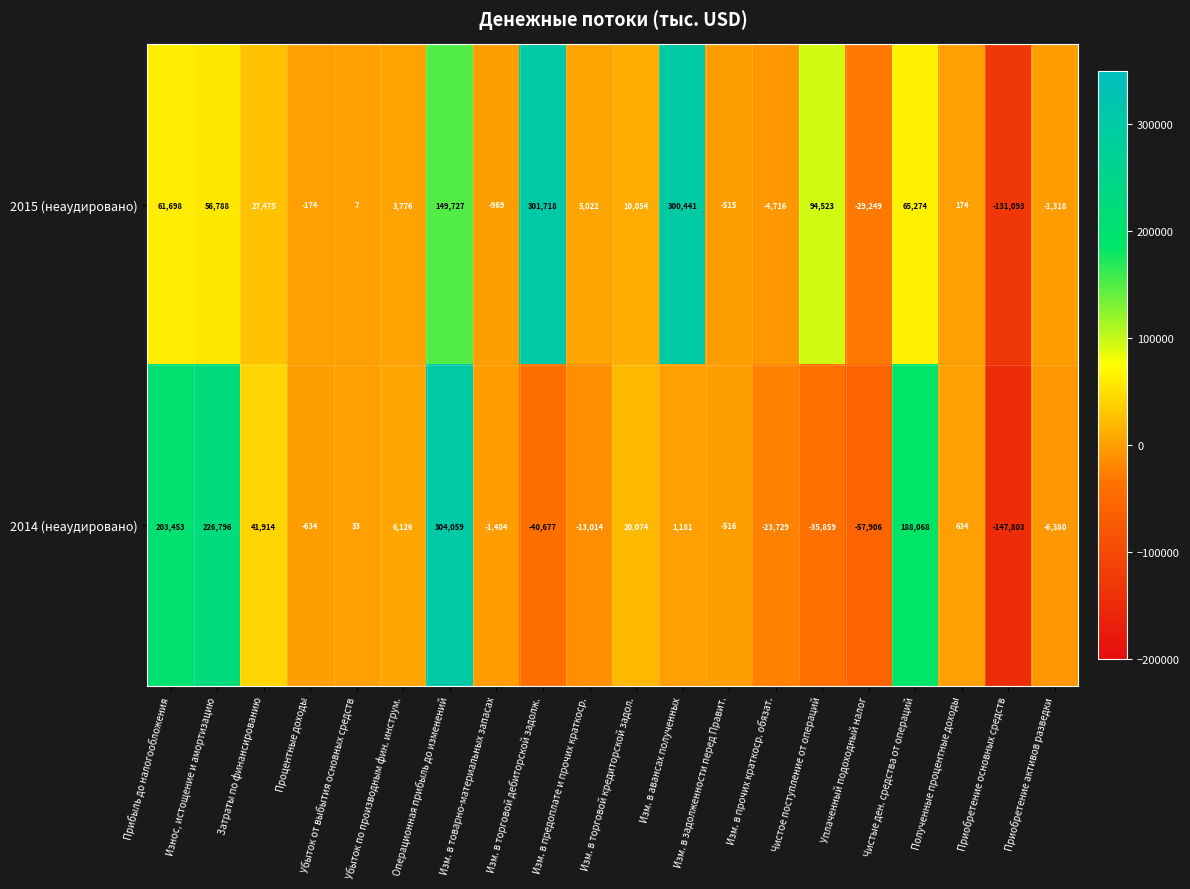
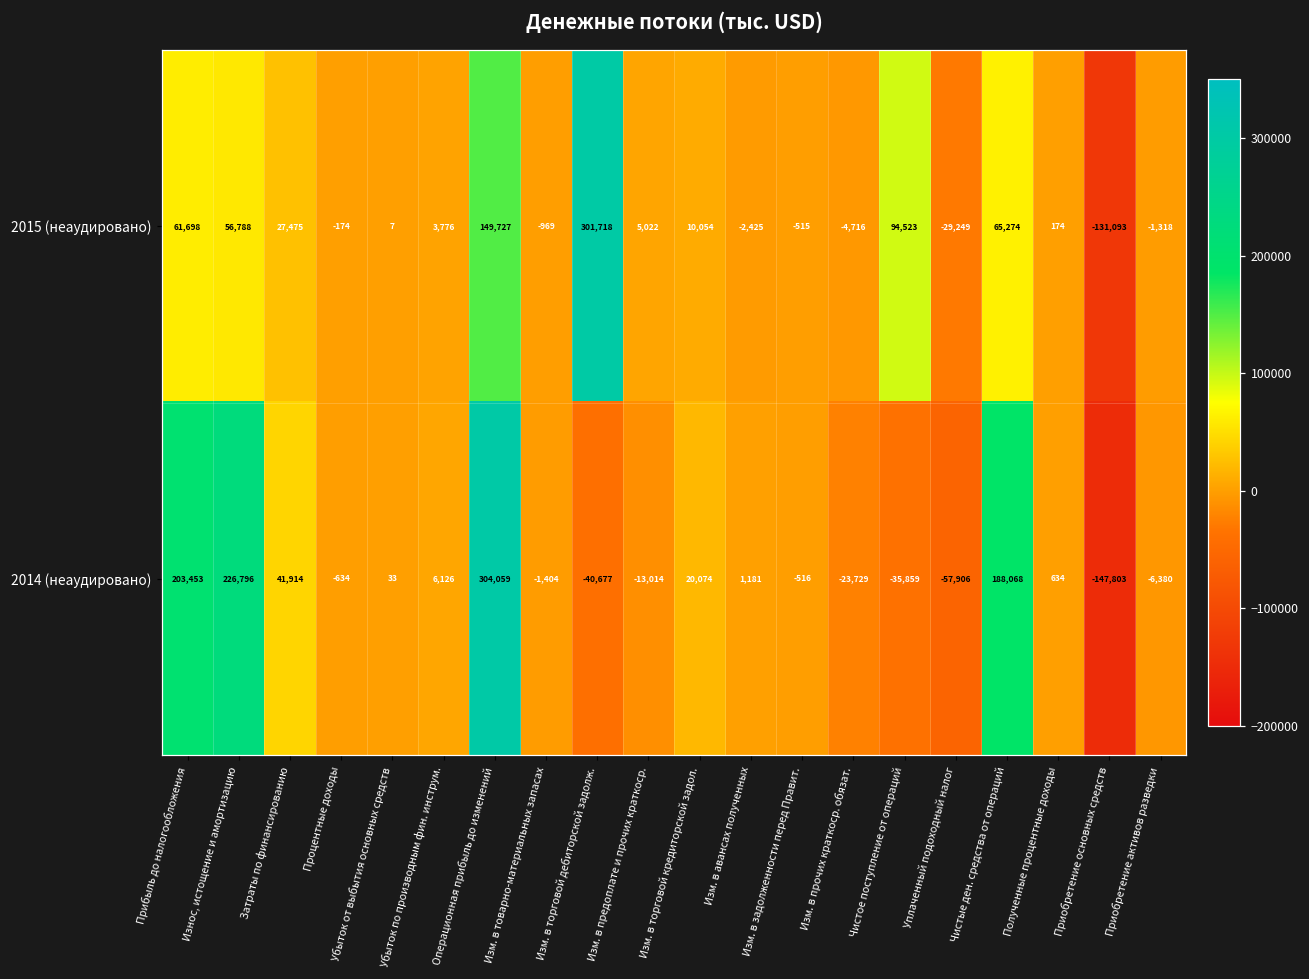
  {
    "2015 (неаудировано)": {
      "Прибыль до налогообложения": "61,698",
      "Износ, истощение и амортизацию": "56,788",
      "Затраты по финансированию": "27,475",
      "Процентные доходы": "-174",
      "Убыток от выбытия основных средств": "7",
      "Убыток по производным фин. инструм.": "3,776",
      "Операционная прибыль до изменений": "149,727",
      "Изм. в товарно-материальных запасах": "-969",
      "Изм. в торговой дебиторской задолж.": "301,718",
      "Изм. в предоплате и прочих краткоср.": "5,022",
      "Изм. в торговой кредиторской задол.": "10,054",
-     "Изм. в авансах полученных": "300,441",
+     "Изм. в авансах полученных": "-2,425",
      "Изм. в задолженности перед Правит.": "-515",
      "Изм. в прочих краткоср. обязат.": "-4,716",
      "Чистое поступление от операций": "94,523",
      "Уплаченный подоходный налог": "-29,249",
      "Чистые ден. средства от операций": "65,274",
      "Полученные процентные доходы": "174",
      "Приобретение основных средств": "-131,093",
      "Приобретение активов разведки": "-1,318"
    },
    "2014 (неаудировано)": {
      "Прибыль до налогообложения": "203,453",
      "Износ, истощение и амортизацию": "226,796",
      "Затраты по финансированию": "41,914",
      "Процентные доходы": "-634",
      "Убыток от выбытия основных средств": "33",
      "Убыток по производным фин. инструм.": "6,126",
      "Операционная прибыль до изменений": "304,059",
      "Изм. в товарно-материальных запасах": "-1,404",
      "Изм. в торговой дебиторской задолж.": "-40,677",
      "Изм. в предоплате и прочих краткоср.": "-13,014",
      "Изм. в торговой кредиторской задол.": "20,074",
      "Изм. в авансах полученных": "1,181",
      "Изм. в задолженности перед Правит.": "-516",
      "Изм. в прочих краткоср. обязат.": "-23,729",
      "Чистое поступление от операций": "-35,859",
      "Уплаченный подоходный налог": "-57,906",
      "Чистые ден. средства от операций": "188,068",
      "Полученные процентные доходы": "634",
      "Приобретение основных средств": "-147,803",
      "Приобретение активов разведки": "-6,380"
    }
  }
